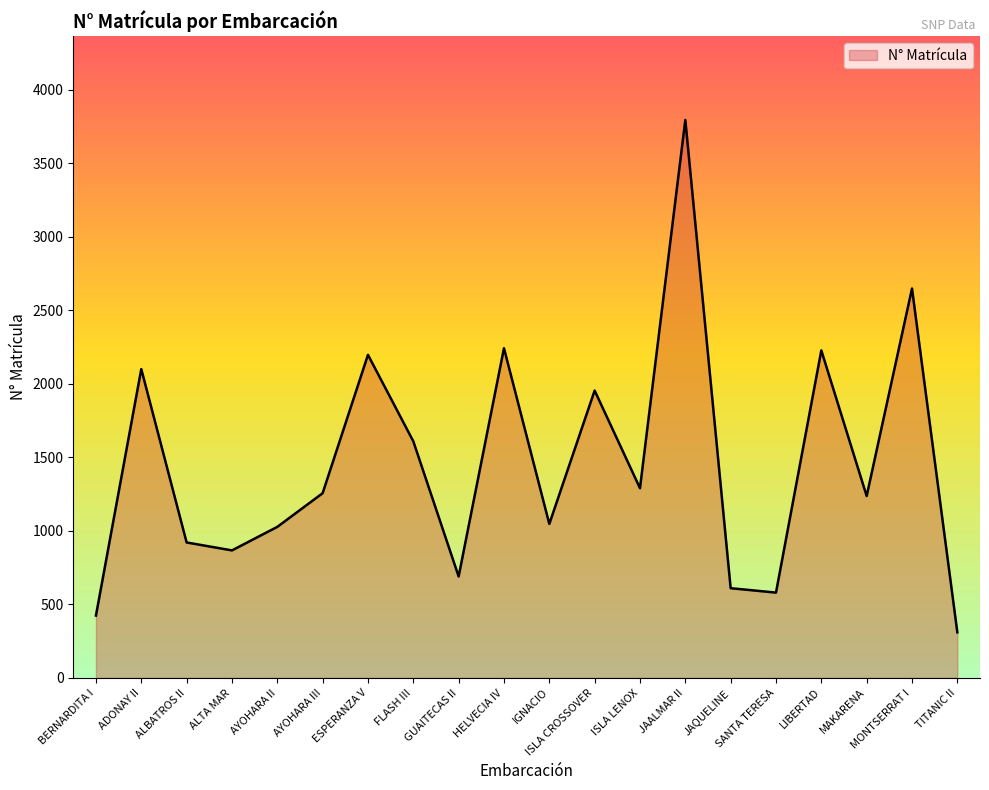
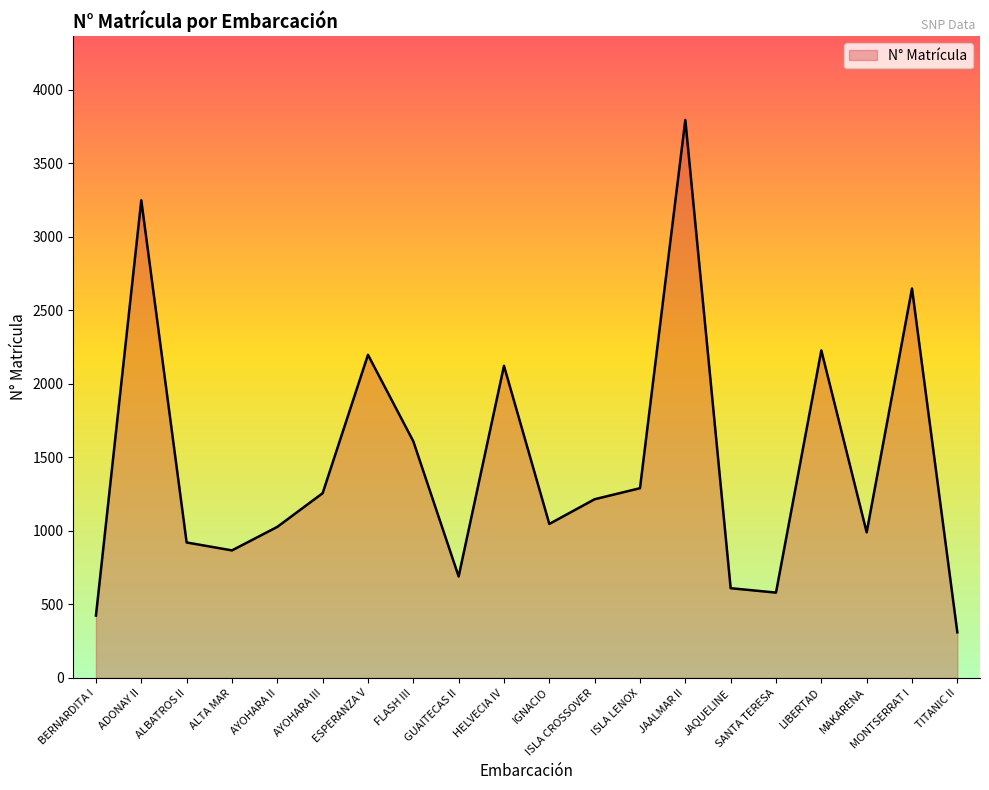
  {
    "BERNARDITA I": 420,
-   "ADONAY II": 2100,
+   "ADONAY II": 3250,
    "ALBATROS II": 920,
    "ALTA MAR": 870,
    "AYOHARA II": 1030,
    "AYOHARA III": 1260,
    "ESPERANZA V": 2200,
    "FLASH III": 1610,
    "GUAITECAS II": 690,
-   "HELVECIA IV": 2240,
+   "HELVECIA IV": 2120,
    "IGNACIO": 1050,
-   "ISLA CROSSOVER": 1950,
+   "ISLA CROSSOVER": 1220,
    "ISLA LENOX": 1290,
    "JAALMAR II": 3790,
    "JAQUELINE": 610,
    "SANTA TERESA": 580,
    "LIBERTAD": 2230,
-   "MAKARENA": 1240,
+   "MAKARENA": 990,
    "MONTSERRAT I": 2650,
    "TITANIC II": 310
  }
